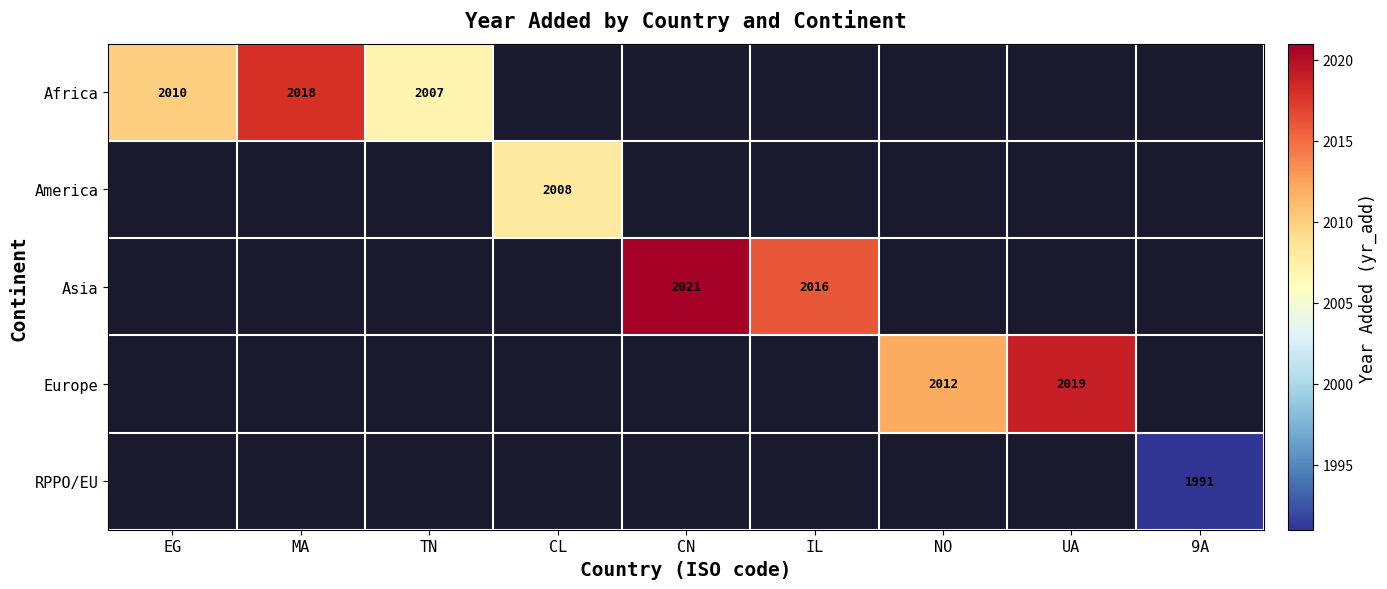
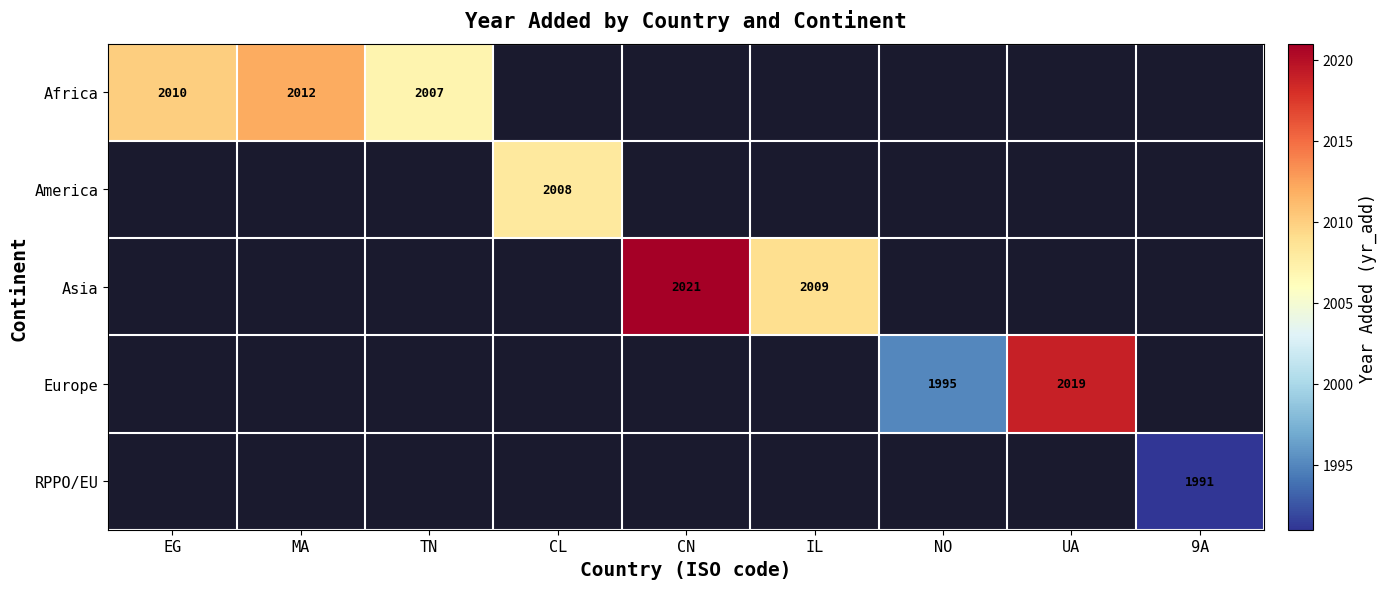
  {
    "Africa": {
      "EG": 2010,
-     "MA": 2018,
+     "MA": 2012,
      "TN": 2007
    },
    "America": {
      "CL": 2008
    },
    "Asia": {
      "CN": 2021,
-     "IL": 2016
+     "IL": 2009
    },
    "Europe": {
-     "NO": 2012,
+     "NO": 1995,
      "UA": 2019
    },
    "RPPO/EU": {
      "9A": 1991
    }
  }
